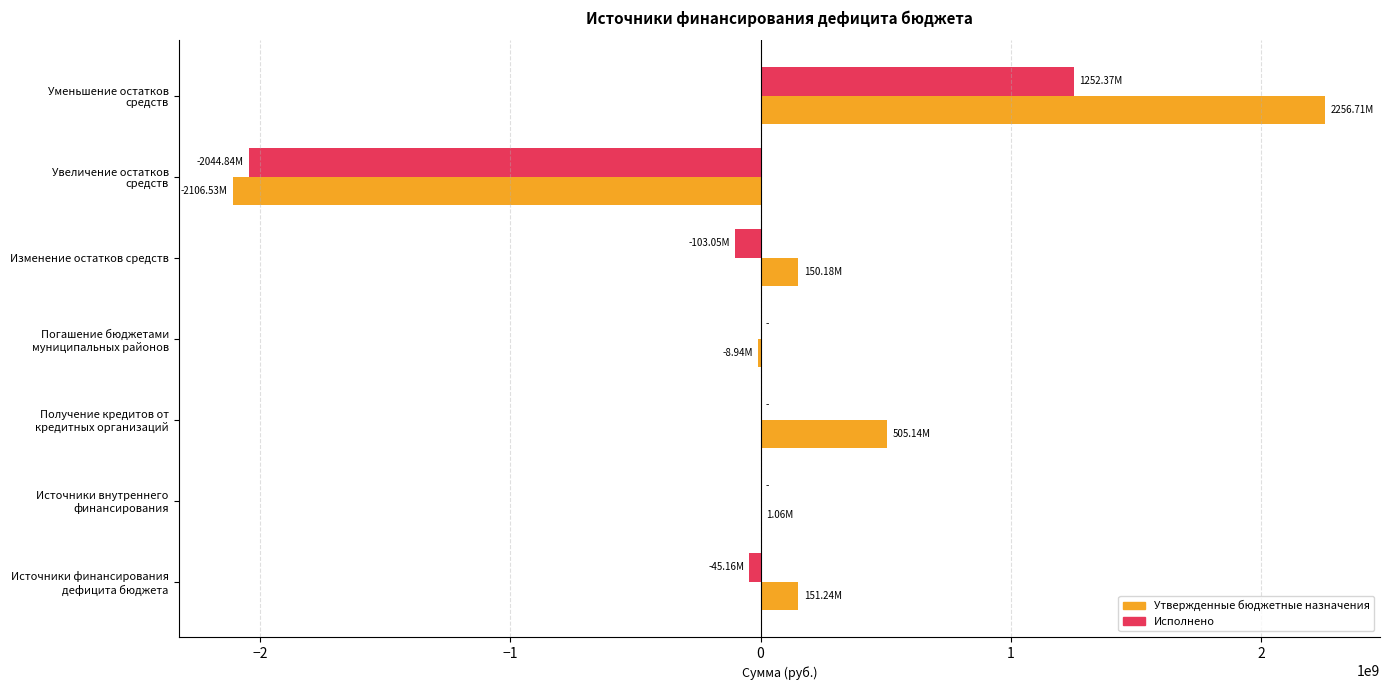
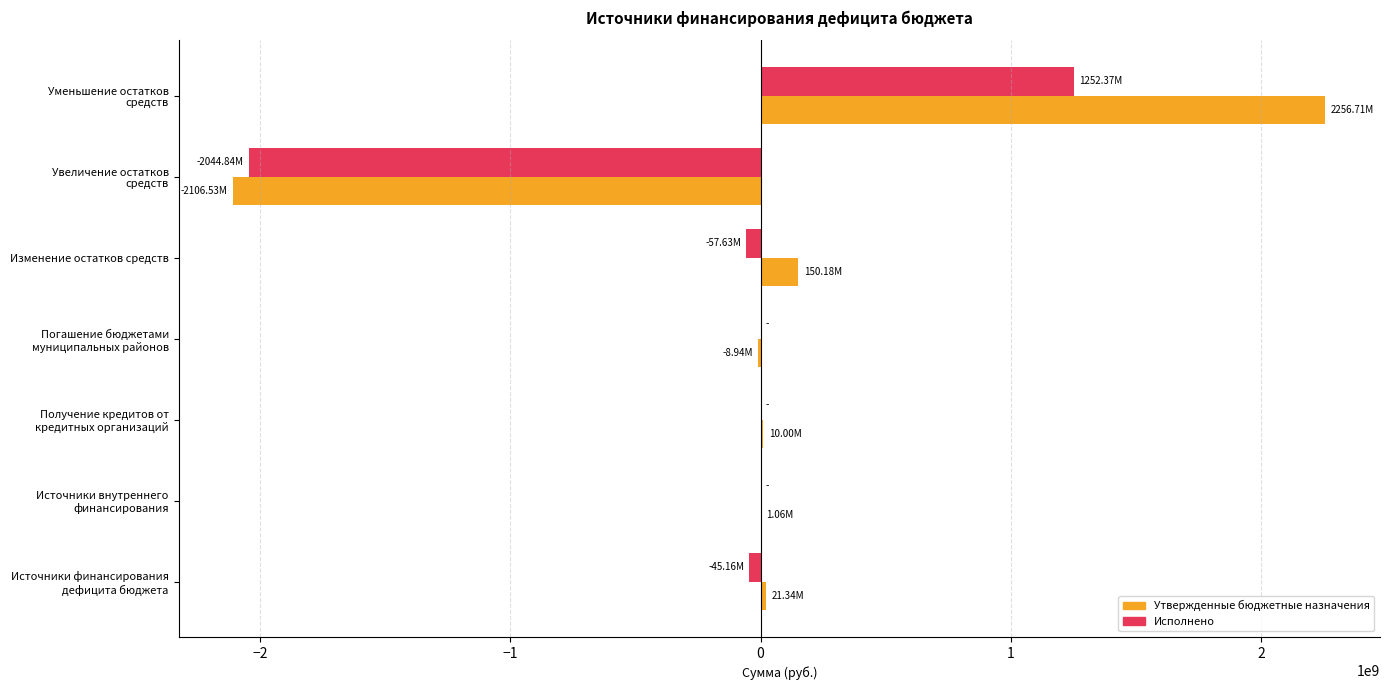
  {
    "Утвержденные бюджетные назначения": {
      "Уменьшение остатков средств": "2256.71M",
      "Увеличение остатков средств": "-2106.53M",
      "Изменение остатков средств": "150.18M",
      "Погашение бюджетами муниципальных районов": "-8.94M",
-     "Получение кредитов от кредитных организаций": "505.14M",
+     "Получение кредитов от кредитных организаций": "10.00M",
      "Источники внутреннего финансирования": "1.06M",
-     "Источники финансирования дефицита бюджета": "151.24M"
+     "Источники финансирования дефицита бюджета": "21.34M"
    },
    "Исполнено": {
      "Уменьшение остатков средств": "1252.37M",
      "Увеличение остатков средств": "-2044.84M",
-     "Изменение остатков средств": "-103.05M",
+     "Изменение остатков средств": "-57.63M",
      "Источники финансирования дефицита бюджета": "-45.16M"
    }
  }
